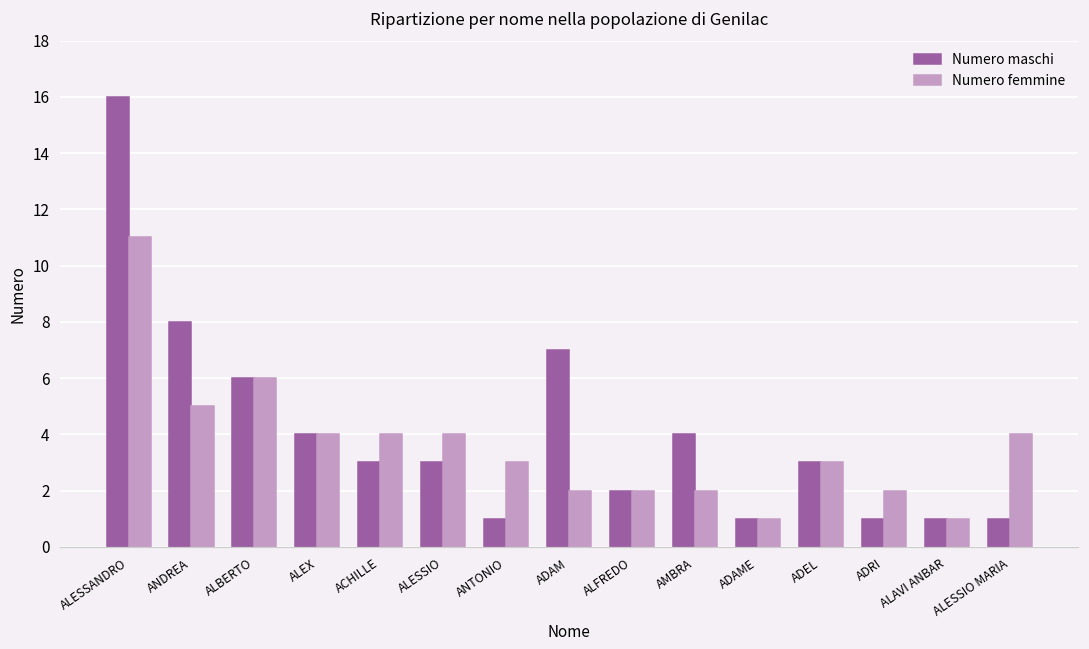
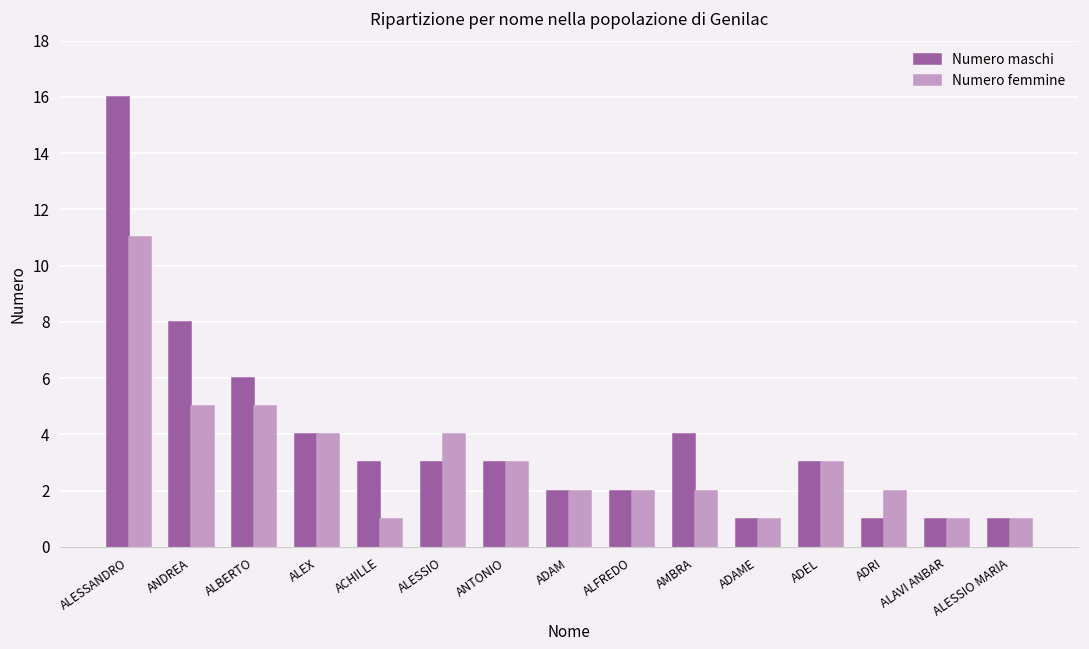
  {
    "Numero maschi": {
      "ALESSANDRO": 16,
      "ANDREA": 8,
      "ALBERTO": 6,
      "ALEX": 4,
      "ACHILLE": 3,
      "ALESSIO": 3,
-     "ANTONIO": 1,
-     "ADAM": 7,
+     "ANTONIO": 3,
+     "ADAM": 2,
      "ALFREDO": 2,
      "AMBRA": 4,
      "ADAME": 1,
      "ADEL": 3,
      "ADRI": 1,
      "ALAVI ANBAR": 1,
      "ALESSIO MARIA": 1
    },
    "Numero femmine": {
      "ALESSANDRO": 11,
      "ANDREA": 5,
-     "ALBERTO": 6,
+     "ALBERTO": 5,
      "ALEX": 4,
-     "ACHILLE": 4,
+     "ACHILLE": 1,
      "ALESSIO": 4,
      "ANTONIO": 3,
      "ADAM": 2,
      "ALFREDO": 2,
      "AMBRA": 2,
      "ADAME": 1,
      "ADEL": 3,
      "ADRI": 2,
      "ALAVI ANBAR": 1,
-     "ALESSIO MARIA": 4
+     "ALESSIO MARIA": 1
    }
  }
